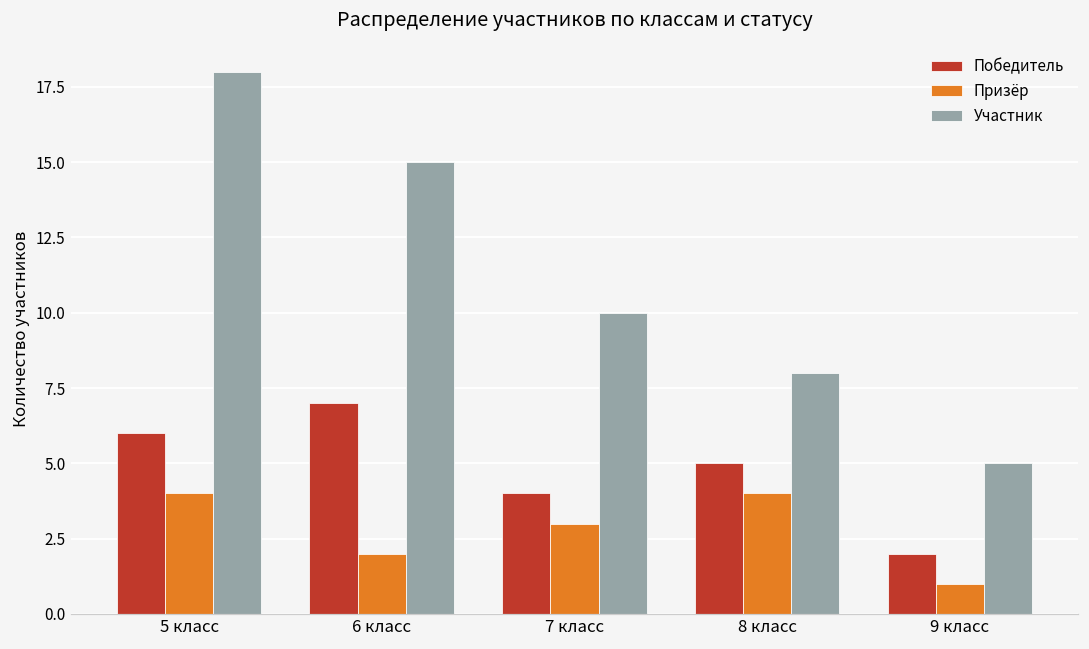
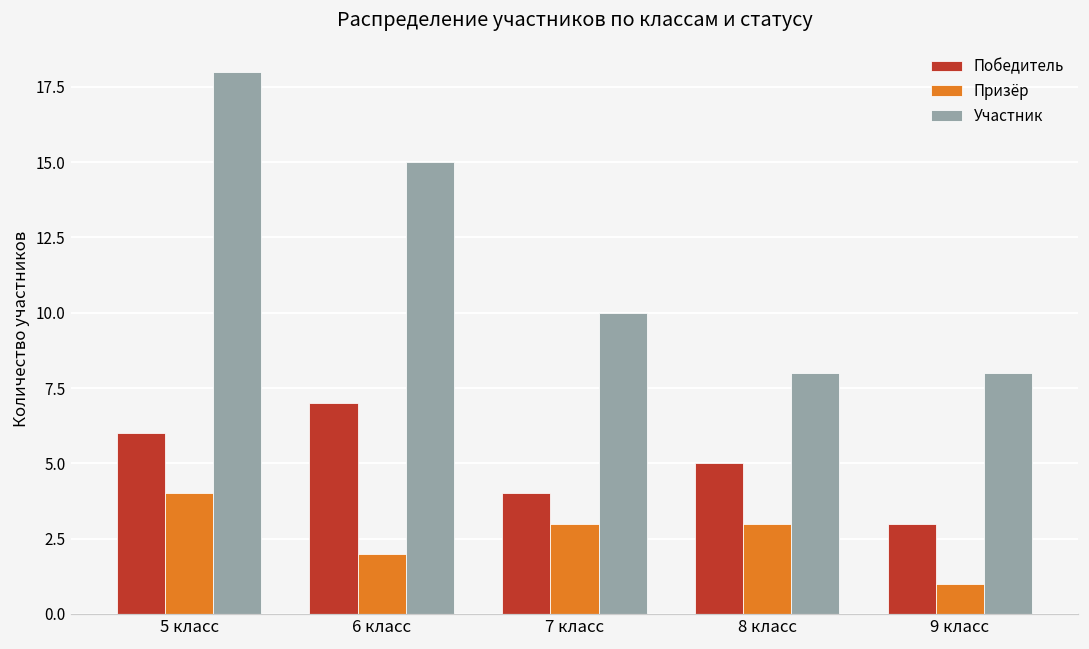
  {
    "Победитель": {
      "5 класс": 6,
      "6 класс": 7,
      "7 класс": 4,
      "8 класс": 5,
-     "9 класс": 2
+     "9 класс": 3
    },
    "Призёр": {
      "5 класс": 4,
      "6 класс": 2,
      "7 класс": 3,
-     "8 класс": 4,
+     "8 класс": 3,
      "9 класс": 1
    },
    "Участник": {
      "5 класс": 18,
      "6 класс": 15,
      "7 класс": 10,
      "8 класс": 8,
-     "9 класс": 5
+     "9 класс": 8
    }
  }
